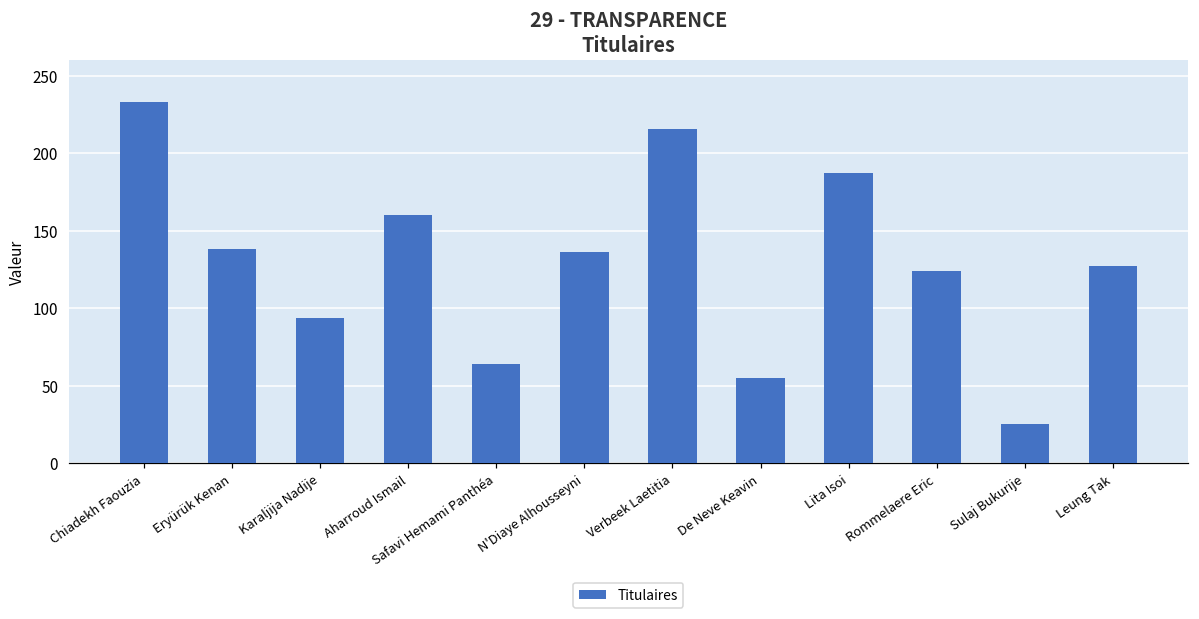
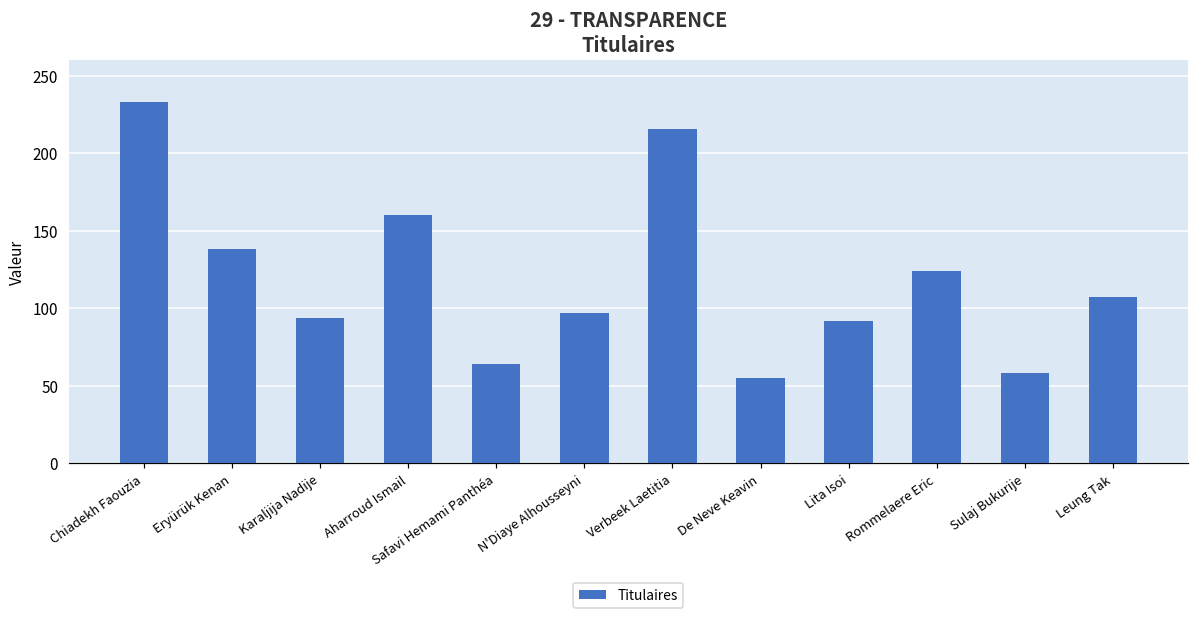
  {
    "Chiadekh Faouzia": 233,
    "Eryürük Kenan": 138,
    "Karaljija Nadije": 94,
    "Aharroud Ismail": 160,
    "Safavi Hemami Panthéa": 64,
-   "N'Diaye Alhousseyni": 136,
+   "N'Diaye Alhousseyni": 97,
    "Verbeek Laetitia": 216,
    "De Neve Keavin": 55,
-   "Lita Isoi": 187,
+   "Lita Isoi": 92,
    "Rommelaere Eric": 124,
-   "Sulaj Bukurije": 25,
-   "Leung Tak": 127
+   "Sulaj Bukurije": 58,
+   "Leung Tak": 107
  }
